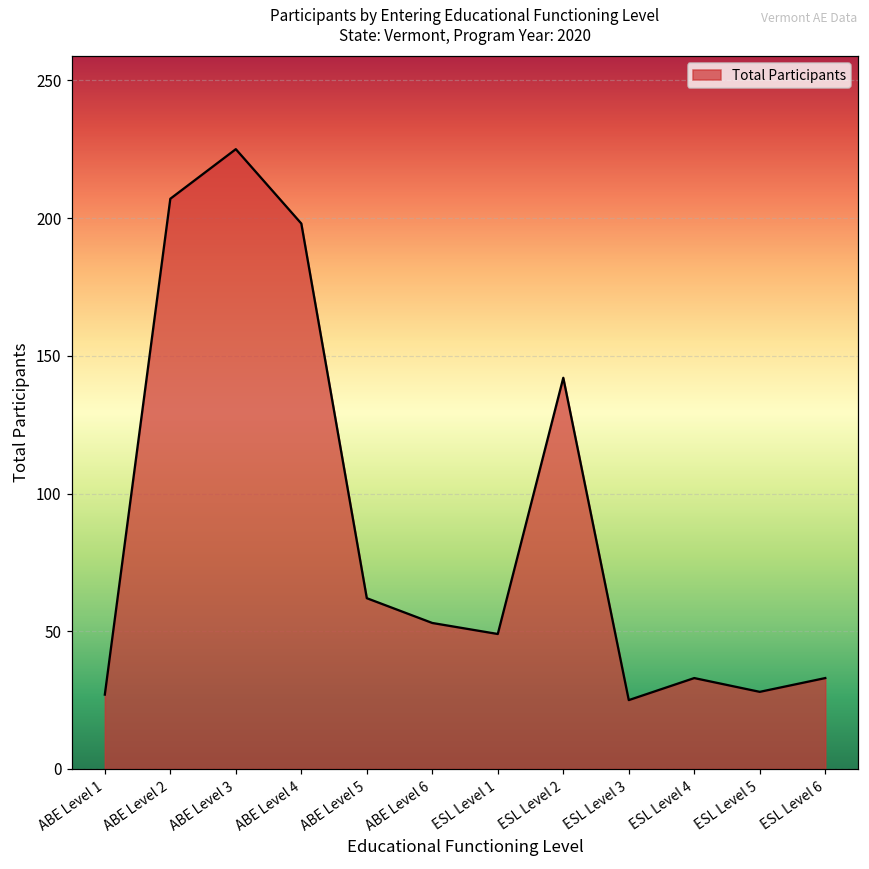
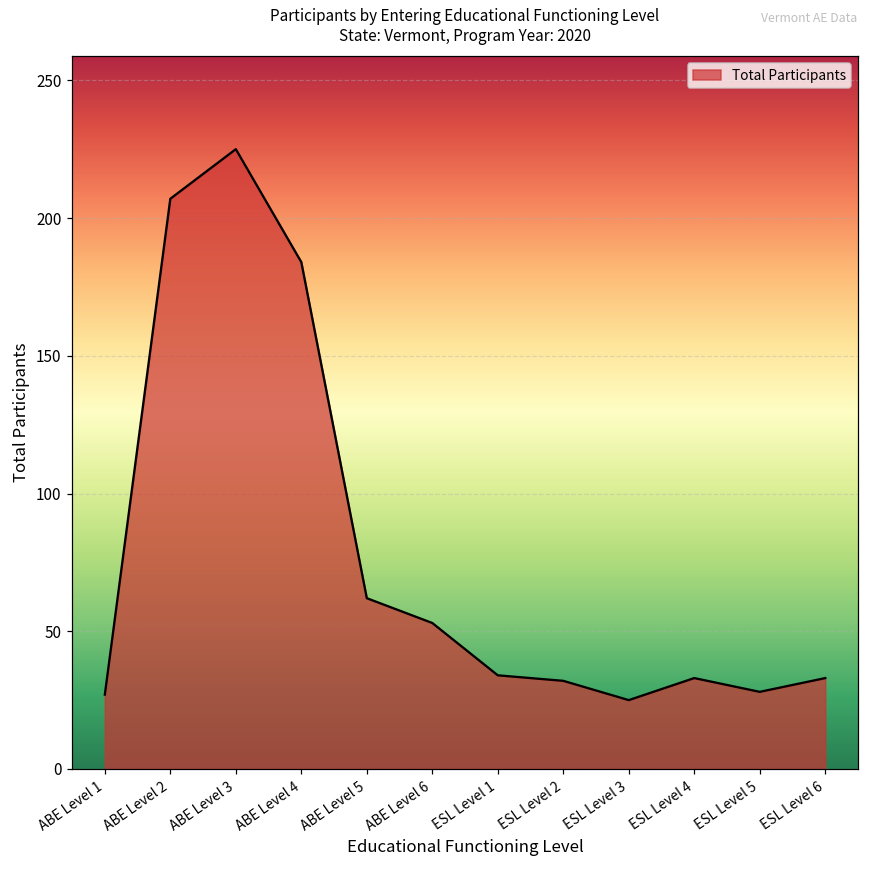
  {
    "ABE Level 1": 27,
    "ABE Level 2": 207,
    "ABE Level 3": 225,
-   "ABE Level 4": 198,
+   "ABE Level 4": 184,
    "ABE Level 5": 62,
    "ABE Level 6": 53,
-   "ESL Level 1": 49,
-   "ESL Level 2": 142,
+   "ESL Level 1": 34,
+   "ESL Level 2": 32,
    "ESL Level 3": 25,
    "ESL Level 4": 33,
    "ESL Level 5": 28,
    "ESL Level 6": 33
  }
